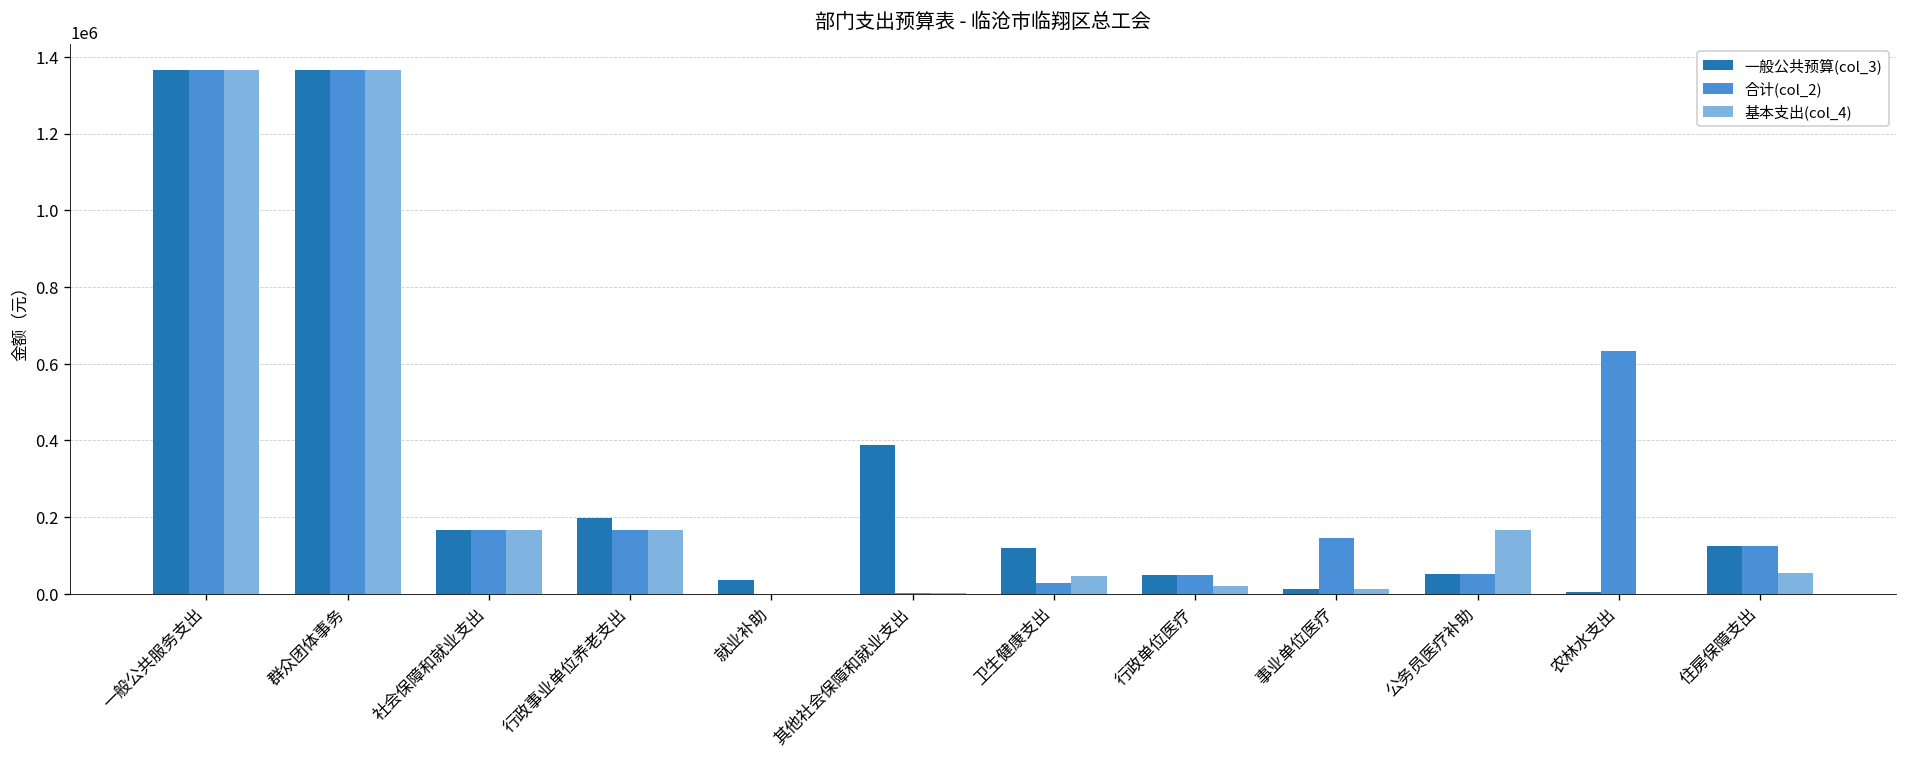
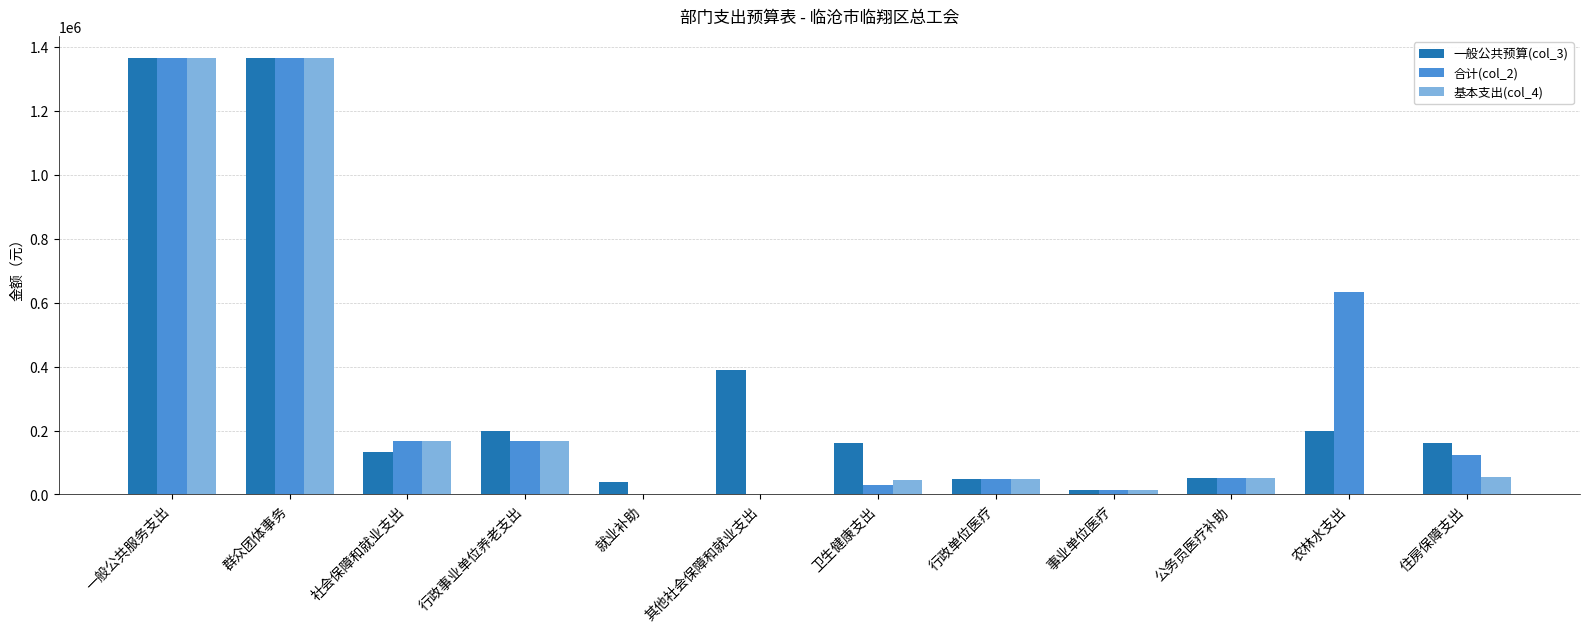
  {
    "一般公共预算(col_3)": {
      "一般公共服务支出": 1370000,
      "群众团体事务": 1370000,
-     "社会保障和就业支出": 170000,
+     "社会保障和就业支出": 130000,
      "行政事业单位养老支出": 200000,
      "就业补助": 40000,
      "其他社会保障和就业支出": 390000,
-     "卫生健康支出": 120000,
+     "卫生健康支出": 160000,
      "行政单位医疗": 50000,
      "事业单位医疗": 10000,
      "公务员医疗补助": 50000,
-     "农林水支出": 10000,
-     "住房保障支出": 120000
+     "农林水支出": 200000,
+     "住房保障支出": 160000
    },
    "合计(col_2)": {
      "一般公共服务支出": 1370000,
      "群众团体事务": 1370000,
      "社会保障和就业支出": 170000,
      "行政事业单位养老支出": 170000,
      "卫生健康支出": 30000,
      "行政单位医疗": 50000,
-     "事业单位医疗": 150000,
+     "事业单位医疗": 10000,
      "公务员医疗补助": 50000,
      "农林水支出": 630000,
      "住房保障支出": 120000
    },
    "基本支出(col_4)": {
      "一般公共服务支出": 1370000,
      "群众团体事务": 1370000,
      "社会保障和就业支出": 170000,
      "行政事业单位养老支出": 170000,
      "就业补助": 0,
      "卫生健康支出": 50000,
-     "行政单位医疗": 20000,
+     "行政单位医疗": 50000,
      "事业单位医疗": 10000,
-     "公务员医疗补助": 170000,
+     "公务员医疗补助": 50000,
      "农林水支出": 0,
      "住房保障支出": 50000
    }
  }
